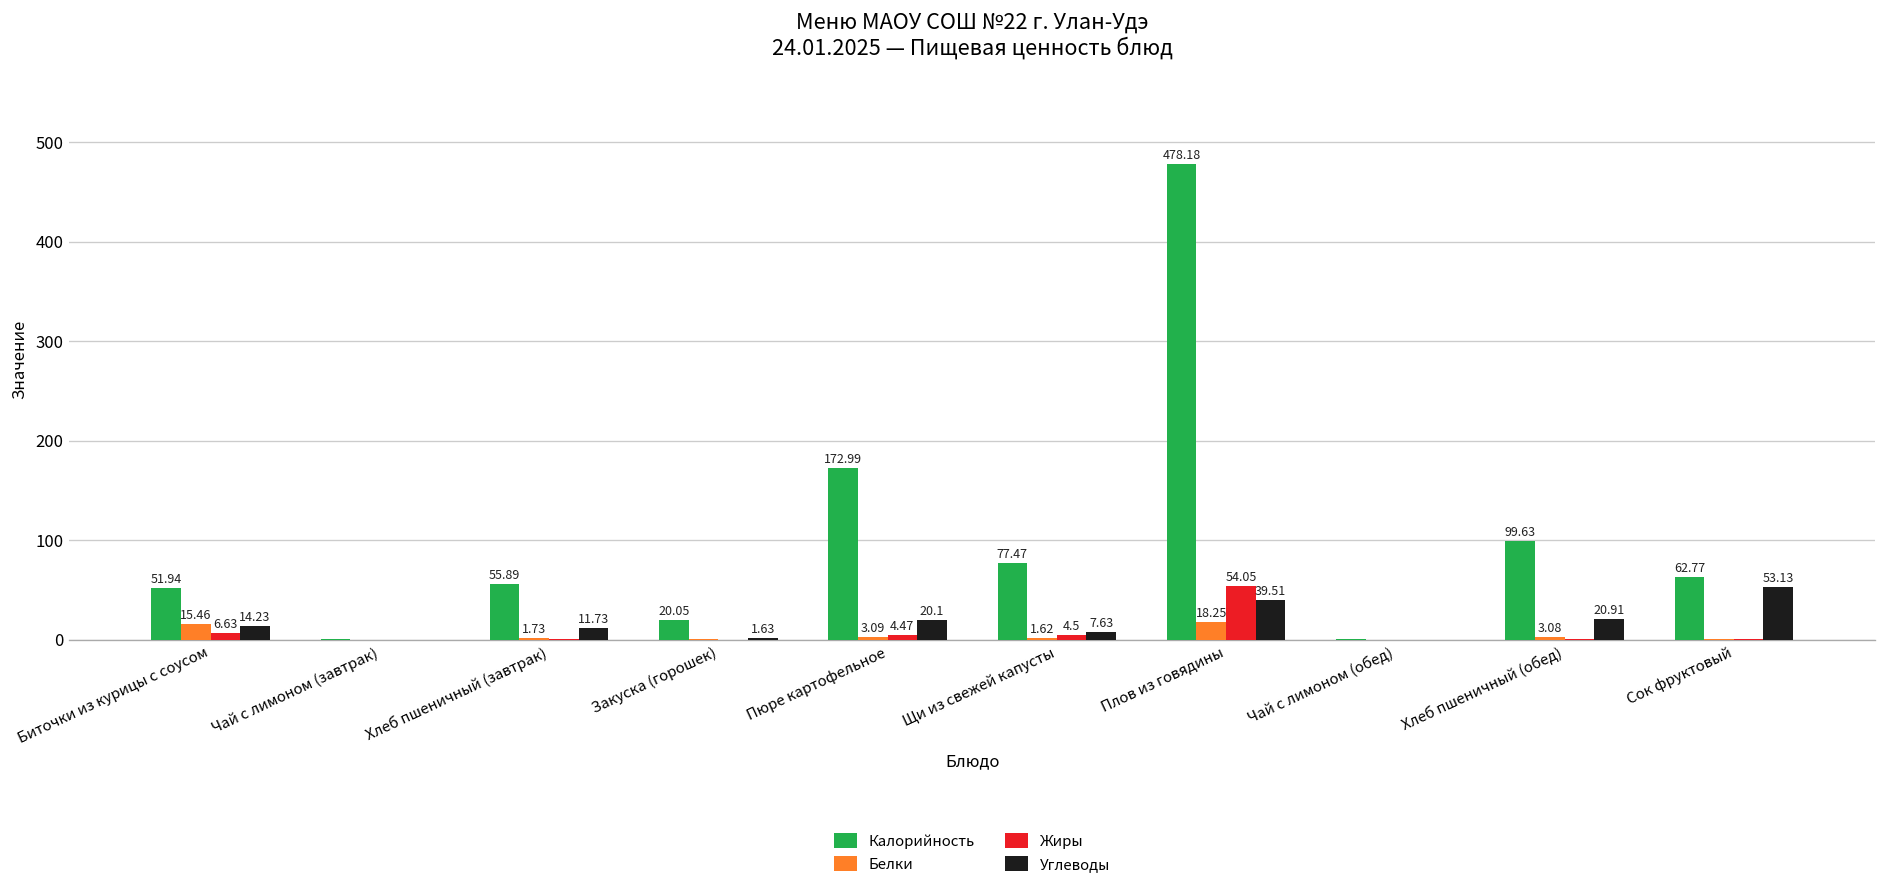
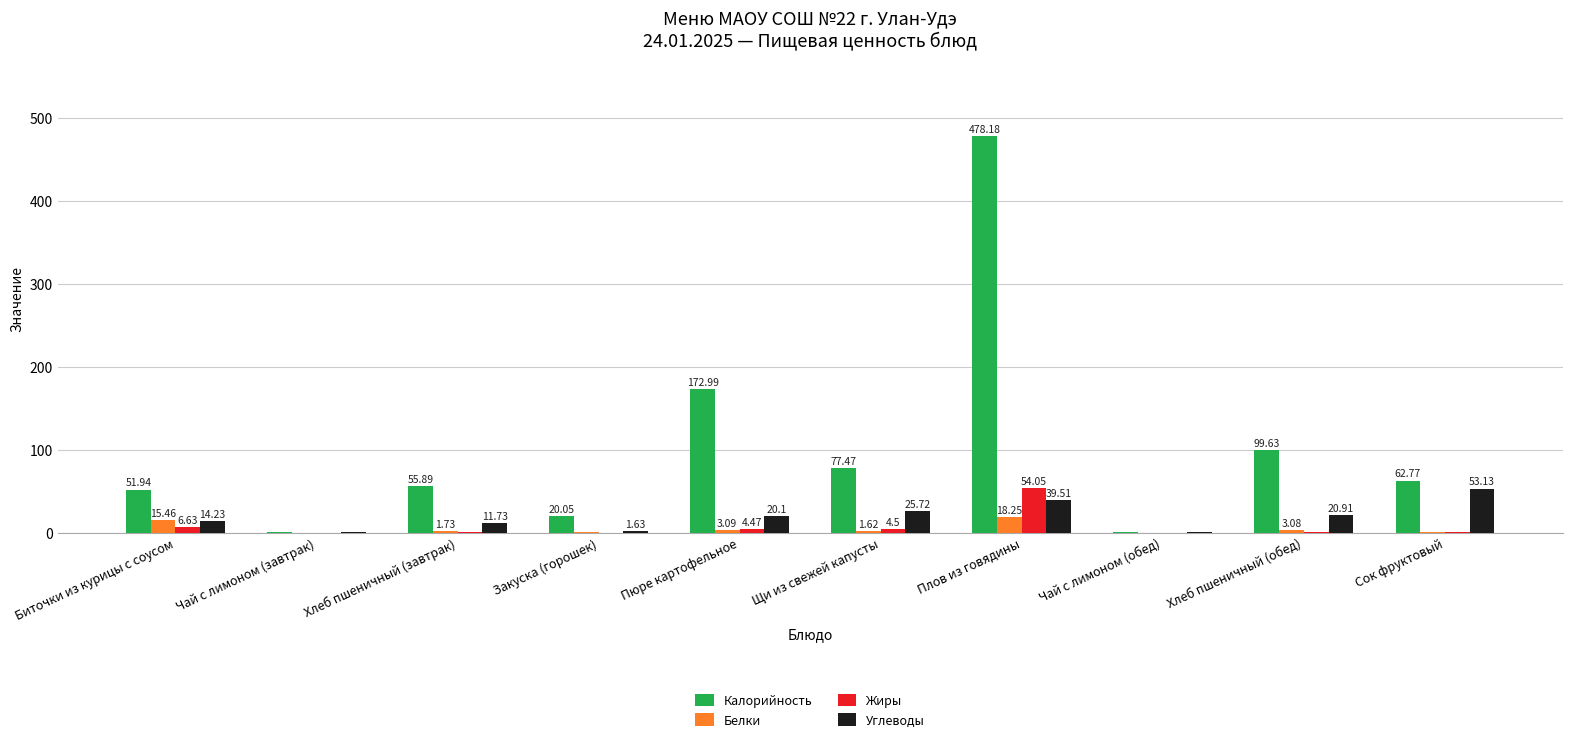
  {
    "Калорийность": {
      "Биточки из курицы с соусом": 51.94,
      "Хлеб пшеничный (завтрак)": 55.89,
      "Закуска (горошек)": 20.05,
      "Пюре картофельное": 172.99,
      "Щи из свежей капусты": 77.47,
      "Плов из говядины": 478.18,
      "Хлеб пшеничный (обед)": 99.63,
      "Сок фруктовый": 62.77
    },
    "Белки": {
      "Биточки из курицы с соусом": 15.46,
      "Хлеб пшеничный (завтрак)": 1.73,
      "Пюре картофельное": 3.09,
      "Щи из свежей капусты": 1.62,
      "Плов из говядины": 18.25,
      "Хлеб пшеничный (обед)": 3.08
    },
    "Жиры": {
      "Биточки из курицы с соусом": 6.63,
      "Пюре картофельное": 4.47,
      "Щи из свежей капусты": 4.5,
      "Плов из говядины": 54.05
    },
    "Углеводы": {
      "Биточки из курицы с соусом": 14.23,
      "Хлеб пшеничный (завтрак)": 11.73,
      "Закуска (горошек)": 1.63,
      "Пюре картофельное": 20.1,
-     "Щи из свежей капусты": 7.63,
+     "Щи из свежей капусты": 25.72,
      "Плов из говядины": 39.51,
      "Хлеб пшеничный (обед)": 20.91,
      "Сок фруктовый": 53.13
    }
  }
